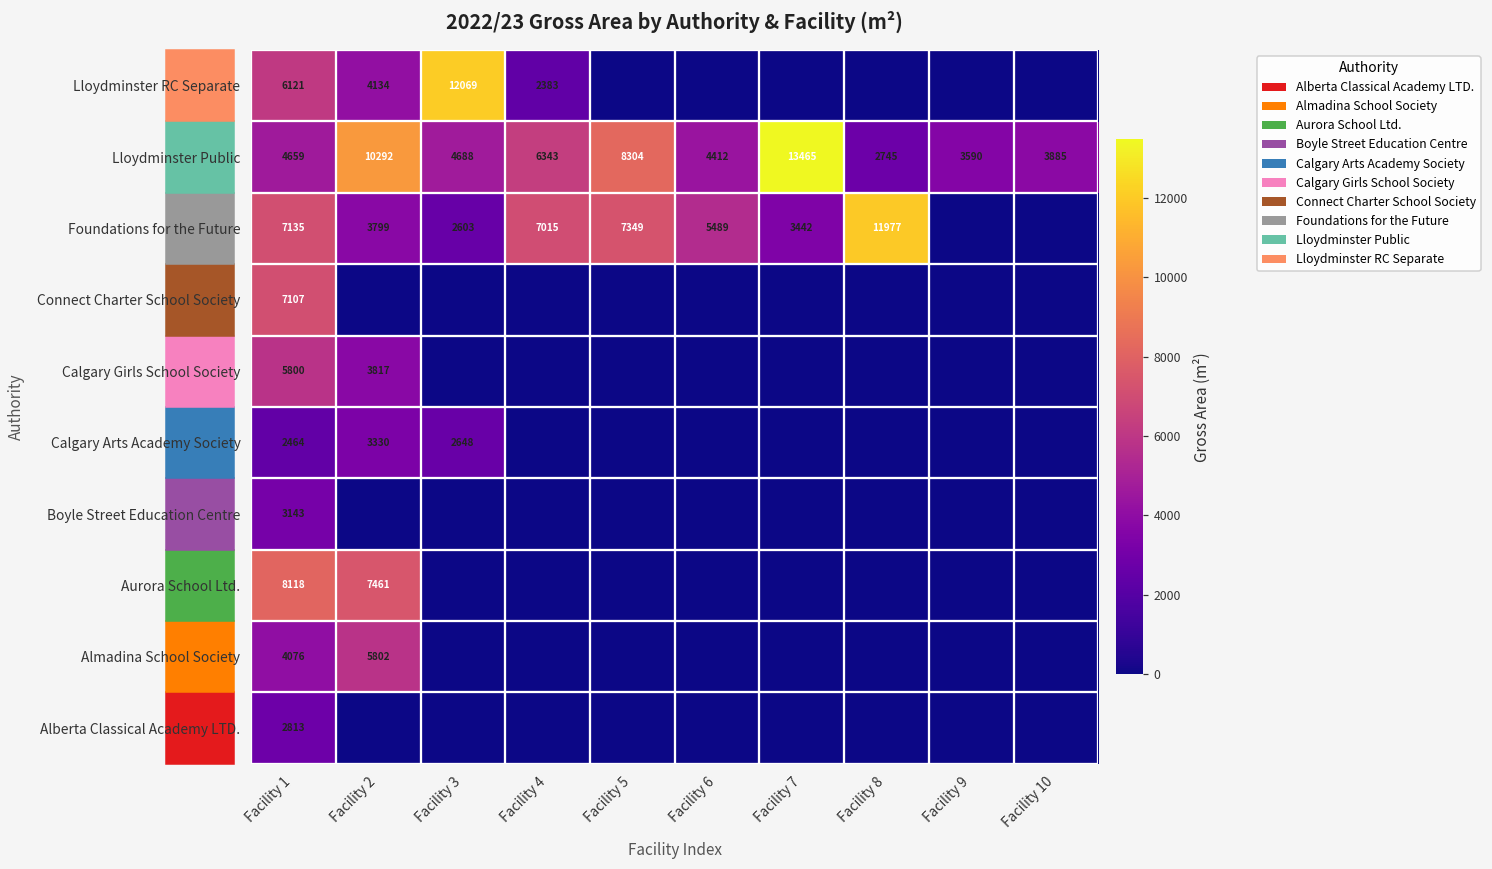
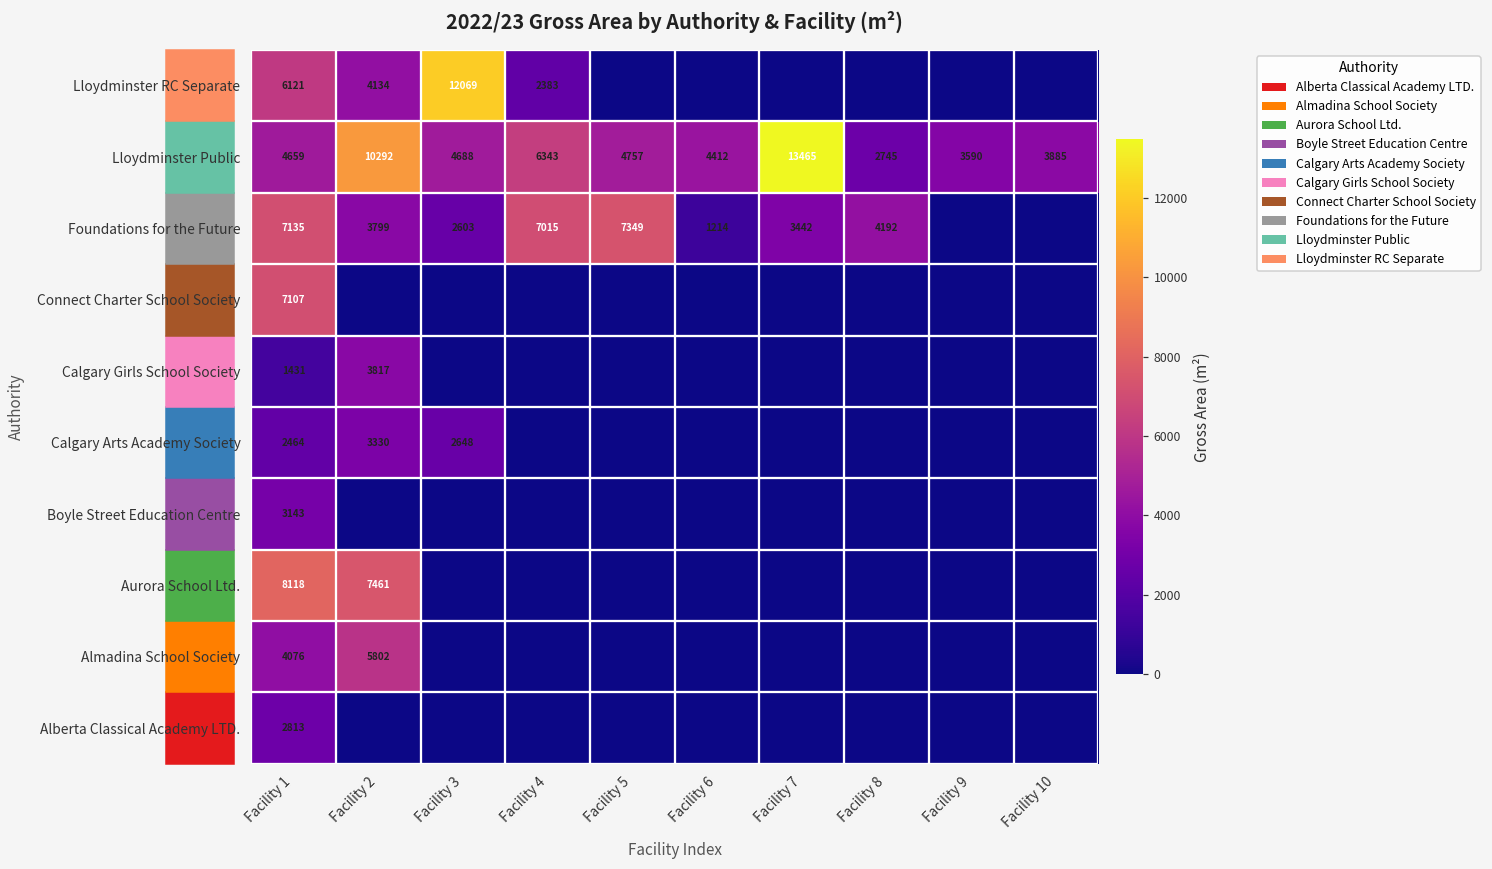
  {
    "Lloydminster RC Separate": {
      "Facility 1": 6121,
      "Facility 2": 4134,
      "Facility 3": 12069,
      "Facility 4": 2383
    },
    "Lloydminster Public": {
      "Facility 1": 4659,
      "Facility 2": 10292,
      "Facility 3": 4688,
      "Facility 4": 6343,
-     "Facility 5": 8304,
+     "Facility 5": 4757,
      "Facility 6": 4412,
      "Facility 7": 13465,
      "Facility 8": 2745,
      "Facility 9": 3590,
      "Facility 10": 3885
    },
    "Foundations for the Future": {
      "Facility 1": 7135,
      "Facility 2": 3799,
      "Facility 3": 2603,
      "Facility 4": 7015,
      "Facility 5": 7349,
-     "Facility 6": 5489,
+     "Facility 6": 1214,
      "Facility 7": 3442,
-     "Facility 8": 11977
+     "Facility 8": 4192
    },
    "Connect Charter School Society": {
      "Facility 1": 7107
    },
    "Calgary Girls School Society": {
-     "Facility 1": 5800,
+     "Facility 1": 1431,
      "Facility 2": 3817
    },
    "Calgary Arts Academy Society": {
      "Facility 1": 2464,
      "Facility 2": 3330,
      "Facility 3": 2648
    },
    "Boyle Street Education Centre": {
      "Facility 1": 3143
    },
    "Aurora School Ltd.": {
      "Facility 1": 8118,
      "Facility 2": 7461
    },
    "Almadina School Society": {
      "Facility 1": 4076,
      "Facility 2": 5802
    },
    "Alberta Classical Academy LTD.": {
      "Facility 1": 2813
    }
  }
